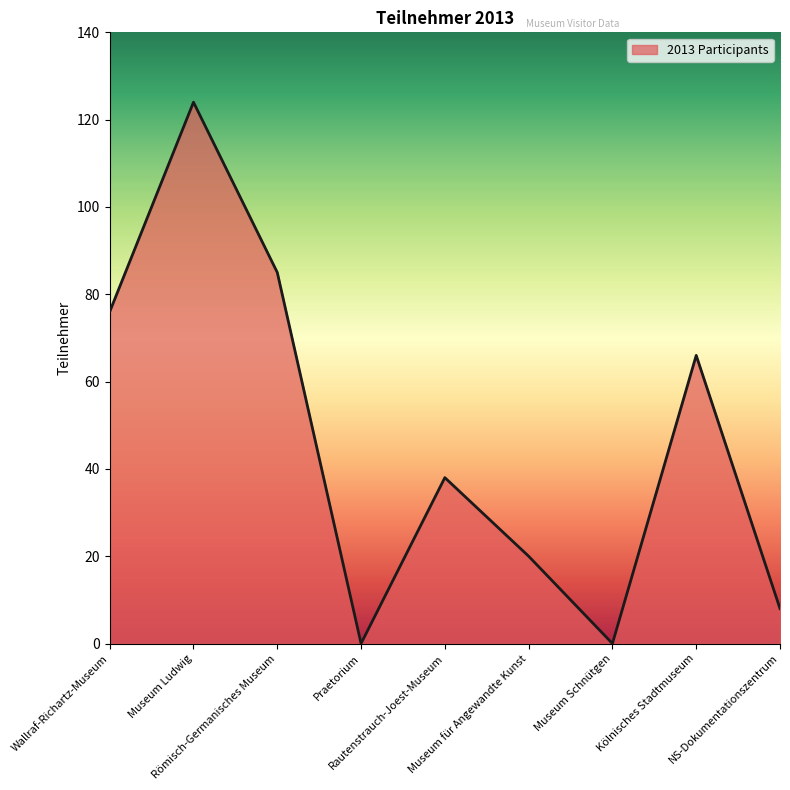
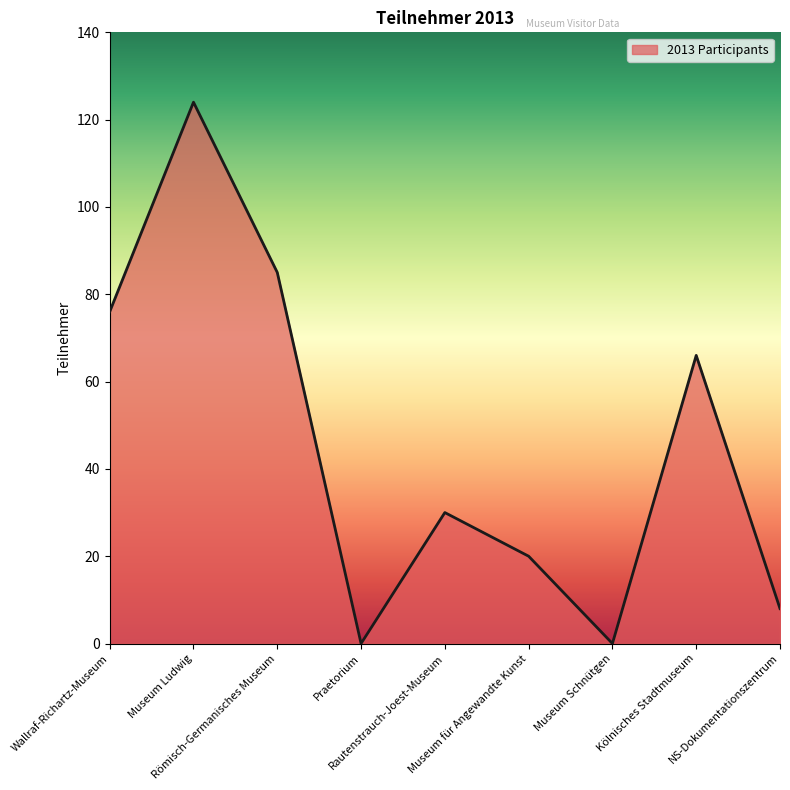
  {
    "Wallraf-Richartz-Museum": 76,
    "Museum Ludwig": 124,
    "Römisch-Germanisches Museum": 85,
    "Praetorium": 0,
-   "Rautenstrauch-Joest-Museum": 38,
+   "Rautenstrauch-Joest-Museum": 30,
    "Museum für Angewandte Kunst": 20,
    "Museum Schnütgen": 0,
    "Kölnisches Stadtmuseum": 66,
    "NS-Dokumentationszentrum": 8
  }
